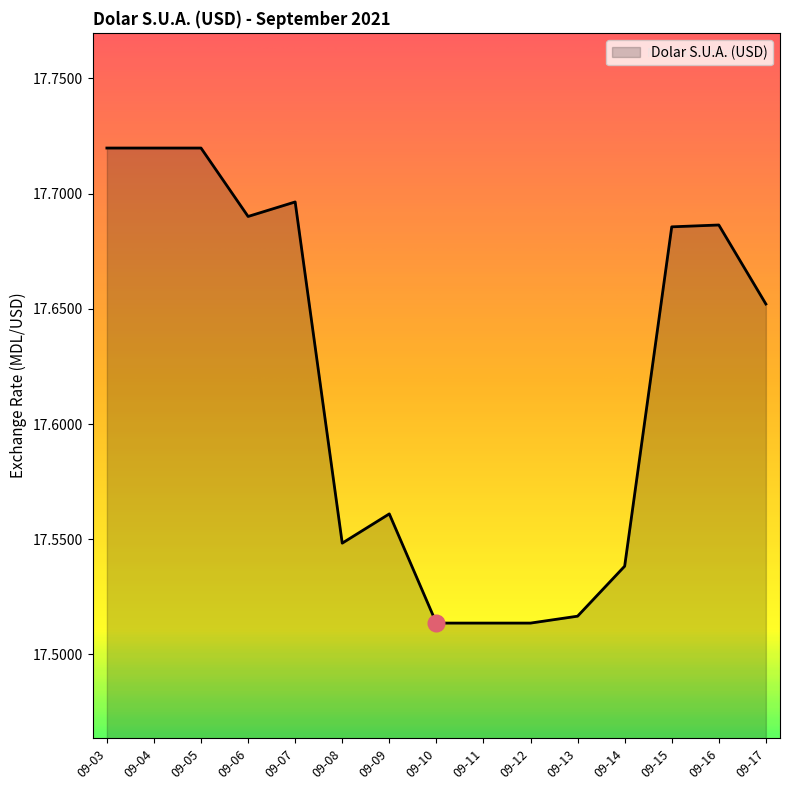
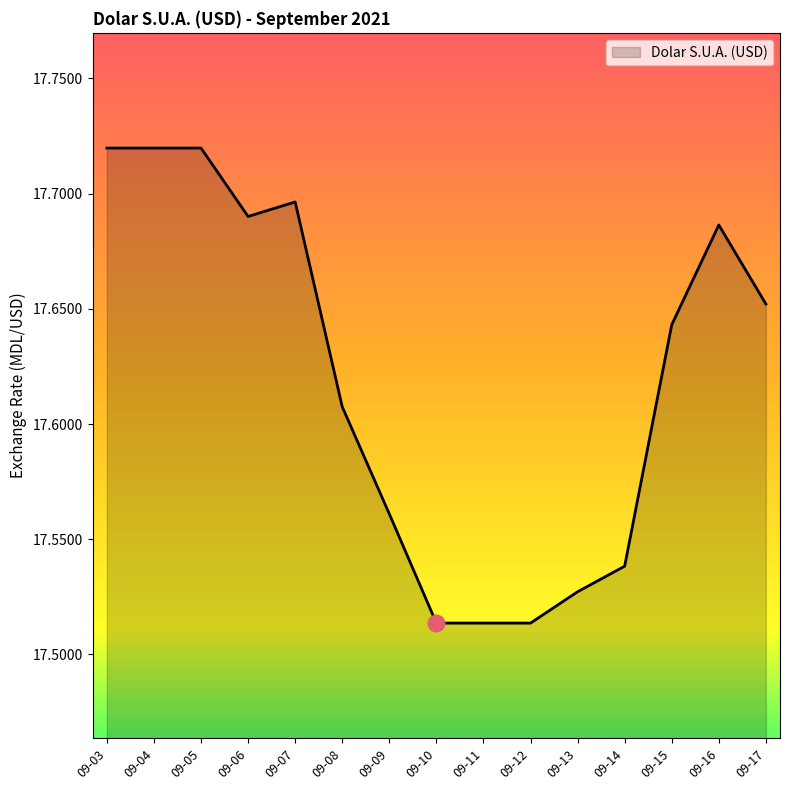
  {
    "Dolar S.U.A. (USD)": {
      "09-03": 17.720,
      "09-04": 17.720,
      "09-05": 17.720,
      "09-06": 17.690,
      "09-07": 17.696,
-     "09-08": 17.548,
+     "09-08": 17.608,
      "09-09": 17.561,
      "09-11": 17.514,
      "09-12": 17.514,
-     "09-13": 17.517,
+     "09-13": 17.527,
      "09-14": 17.538,
-     "09-15": 17.686,
+     "09-15": 17.643,
      "09-16": 17.686,
      "09-17": 17.652
    }
  }
